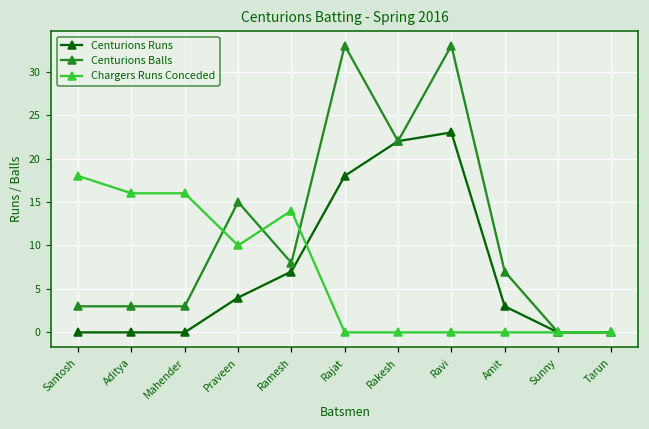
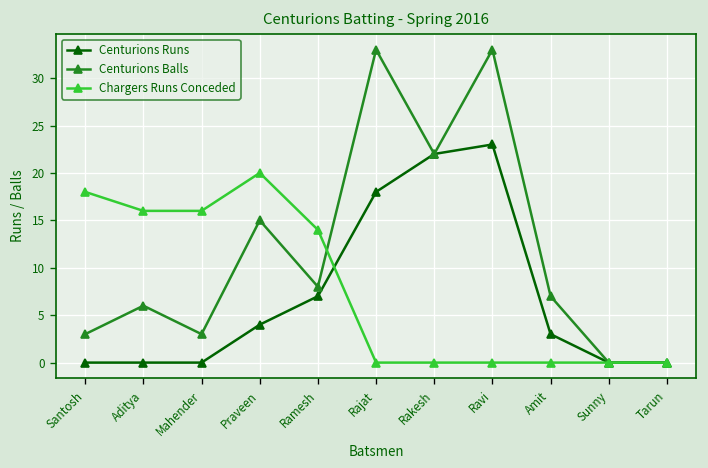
  {
    "Centurions Runs": {
      "Santosh": 0,
      "Aditya": 0,
      "Mahender": 0,
      "Praveen": 4,
      "Ramesh": 7,
      "Rajat": 18,
      "Ravi": 23,
      "Amit": 3
    },
    "Centurions Balls": {
      "Santosh": 3,
-     "Aditya": 3,
+     "Aditya": 6,
      "Mahender": 3,
      "Praveen": 15,
      "Ramesh": 8,
      "Rajat": 33,
      "Ravi": 33,
      "Amit": 7
    },
    "Chargers Runs Conceded": {
      "Santosh": 18,
      "Aditya": 16,
      "Mahender": 16,
-     "Praveen": 10,
+     "Praveen": 20,
      "Ramesh": 14,
      "Rajat": 0,
      "Rakesh": 0,
      "Ravi": 0,
      "Amit": 0
    }
  }
